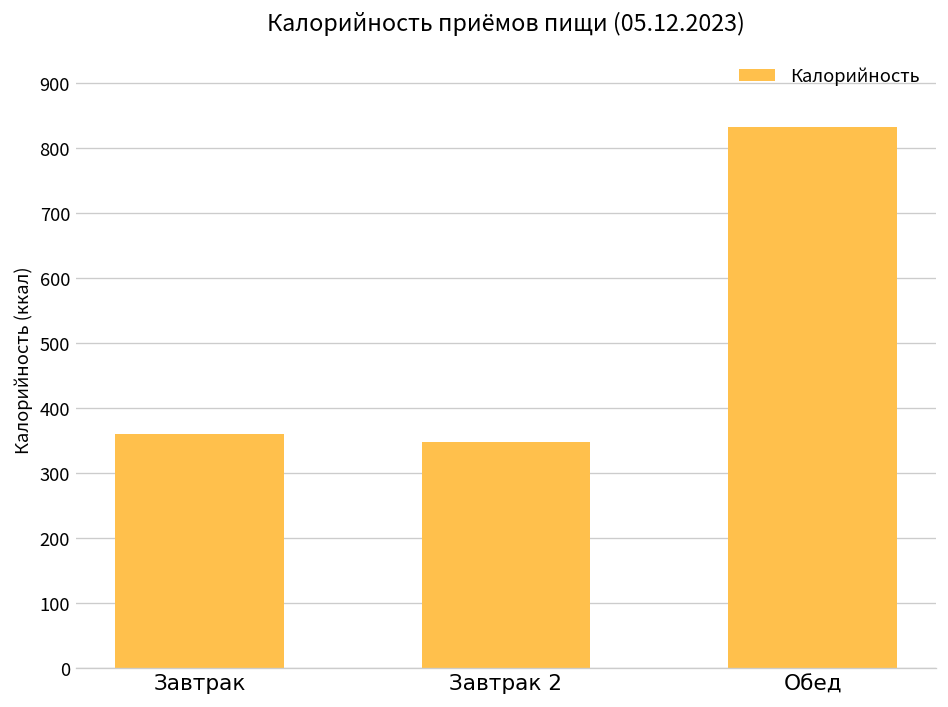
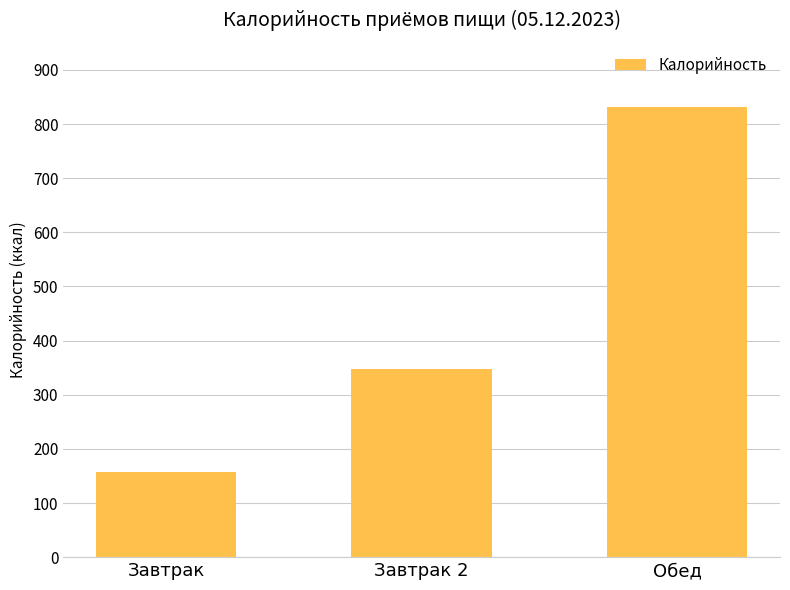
  {
-   "Завтрак": 360,
+   "Завтрак": 160,
    "Завтрак 2": 350,
    "Обед": 830
  }
